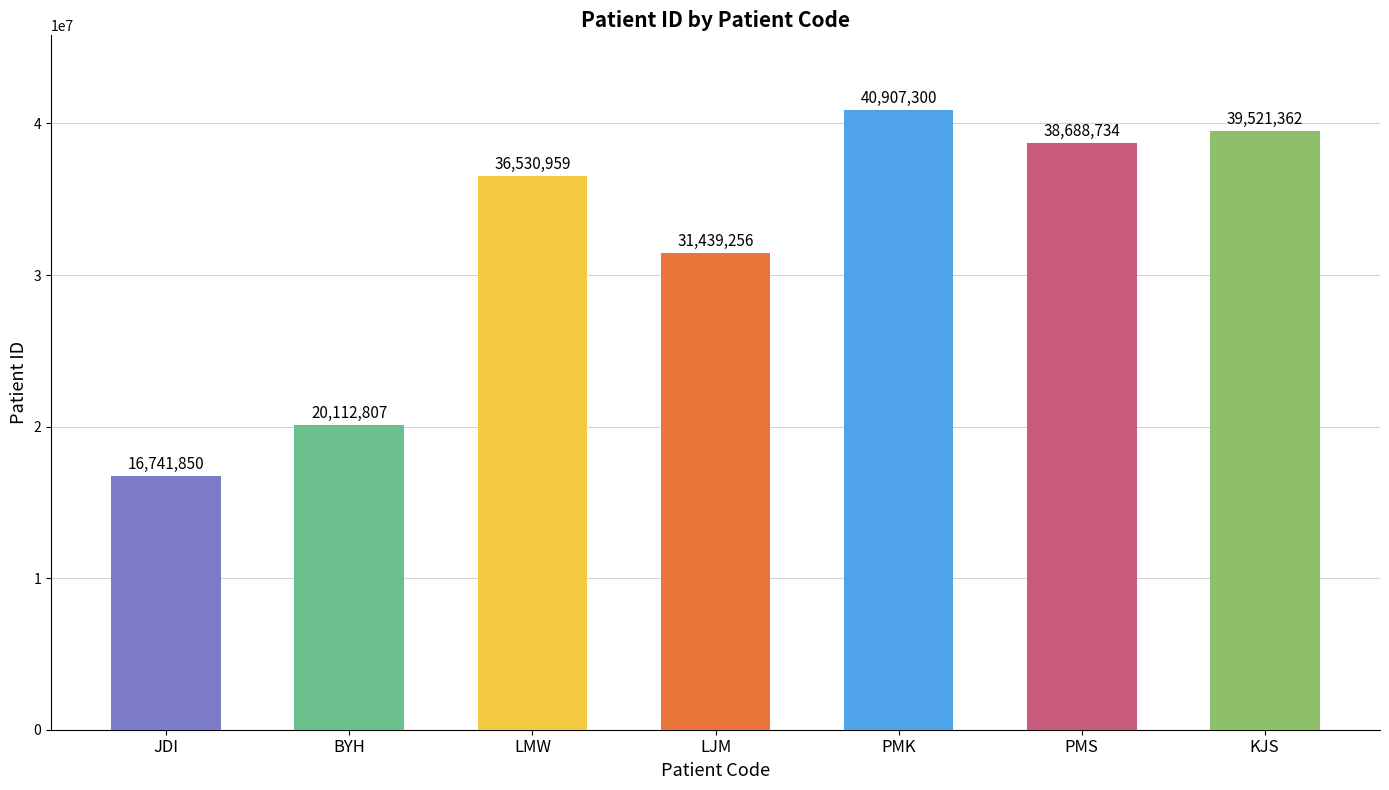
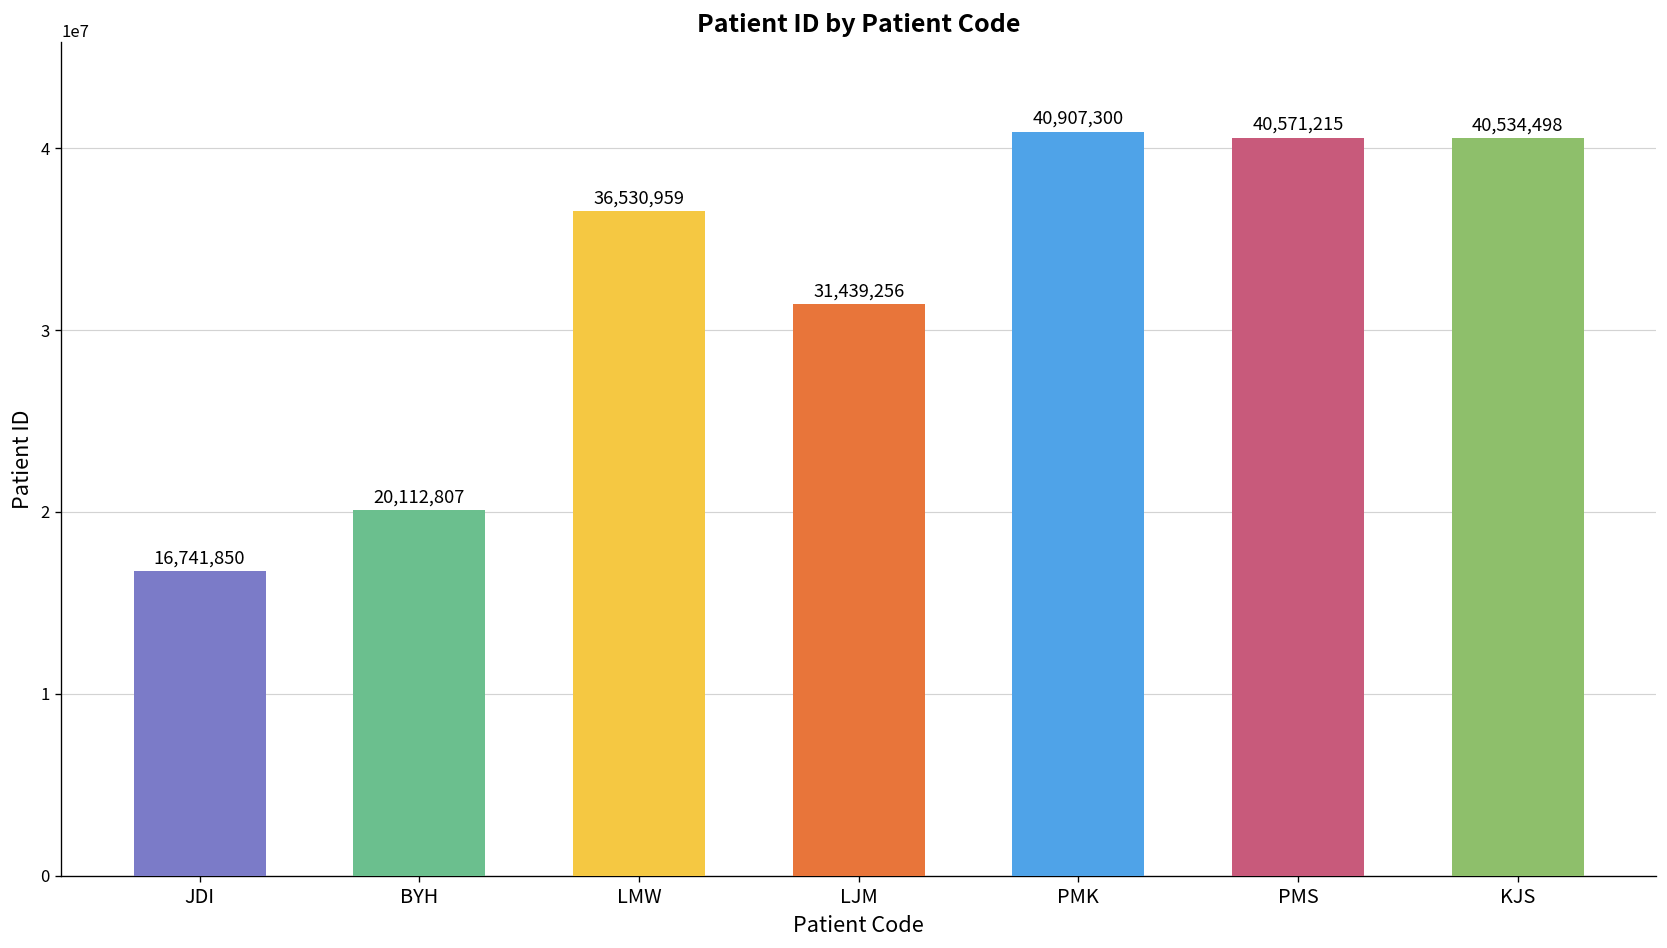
  {
    "JDI": "16,741,850",
    "BYH": "20,112,807",
    "LMW": "36,530,959",
    "LJM": "31,439,256",
    "PMK": "40,907,300",
-   "PMS": "38,688,734",
-   "KJS": "39,521,362"
+   "PMS": "40,571,215",
+   "KJS": "40,534,498"
  }
